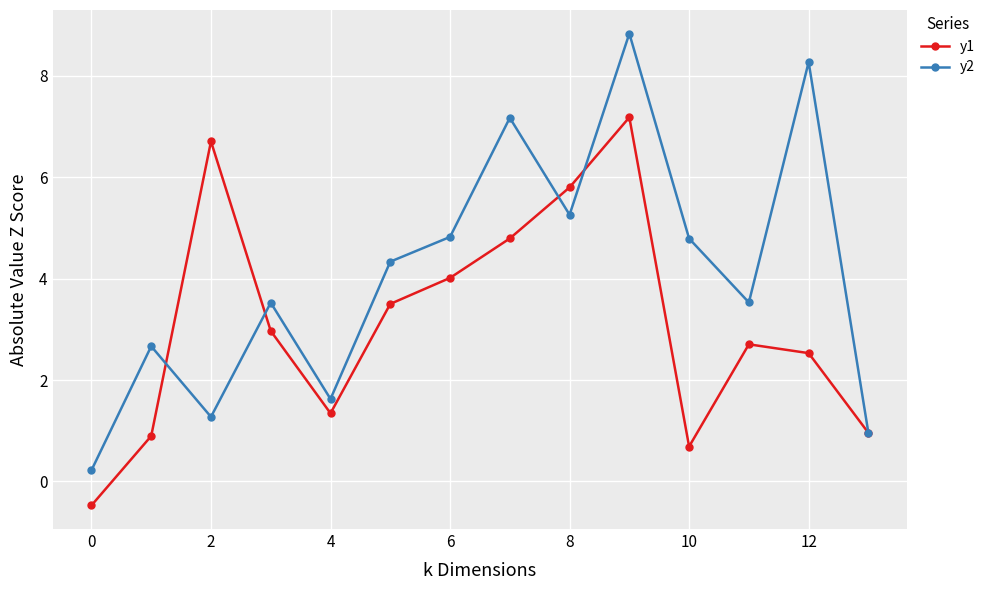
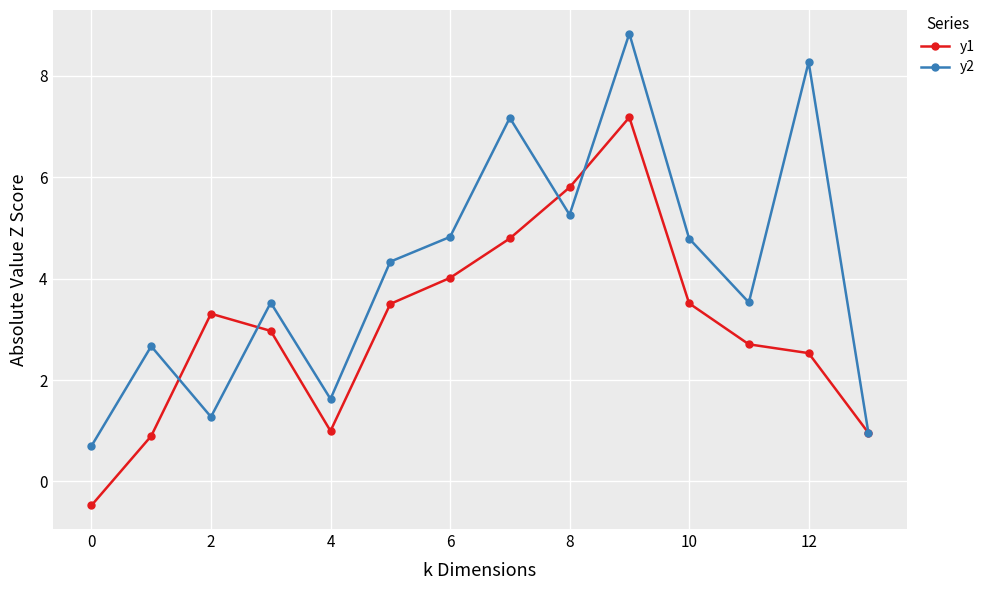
  {
    "y1": {
      "0": -0.5,
-     "2": 6.7,
-     "4": 1.3,
+     "2": 3.3,
+     "4": 1.0,
      "6": 4.0,
      "8": 5.8,
-     "10": 0.7,
+     "10": 3.5,
      "12": 2.5
    },
    "y2": {
-     "0": 0.2,
+     "0": 0.7,
      "2": 1.3,
      "4": 1.6,
      "6": 4.8,
      "8": 5.3,
      "10": 4.8,
      "12": 8.3
    }
  }
